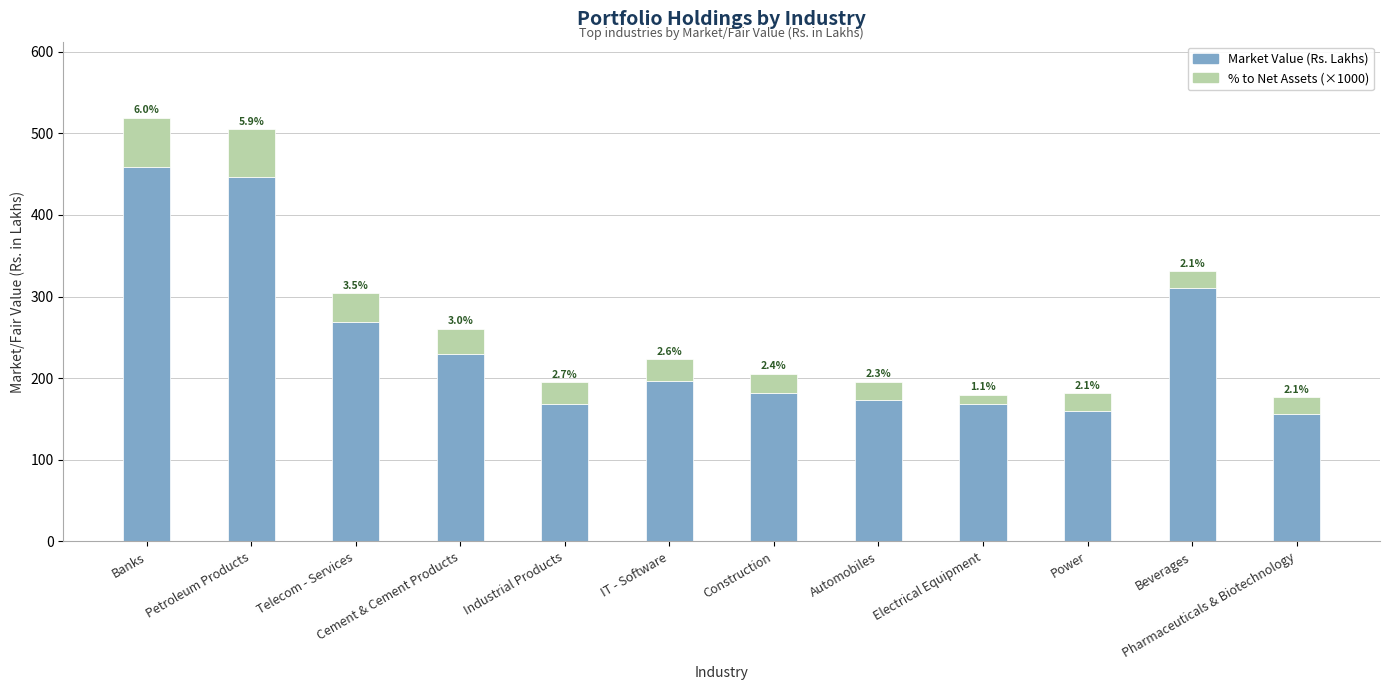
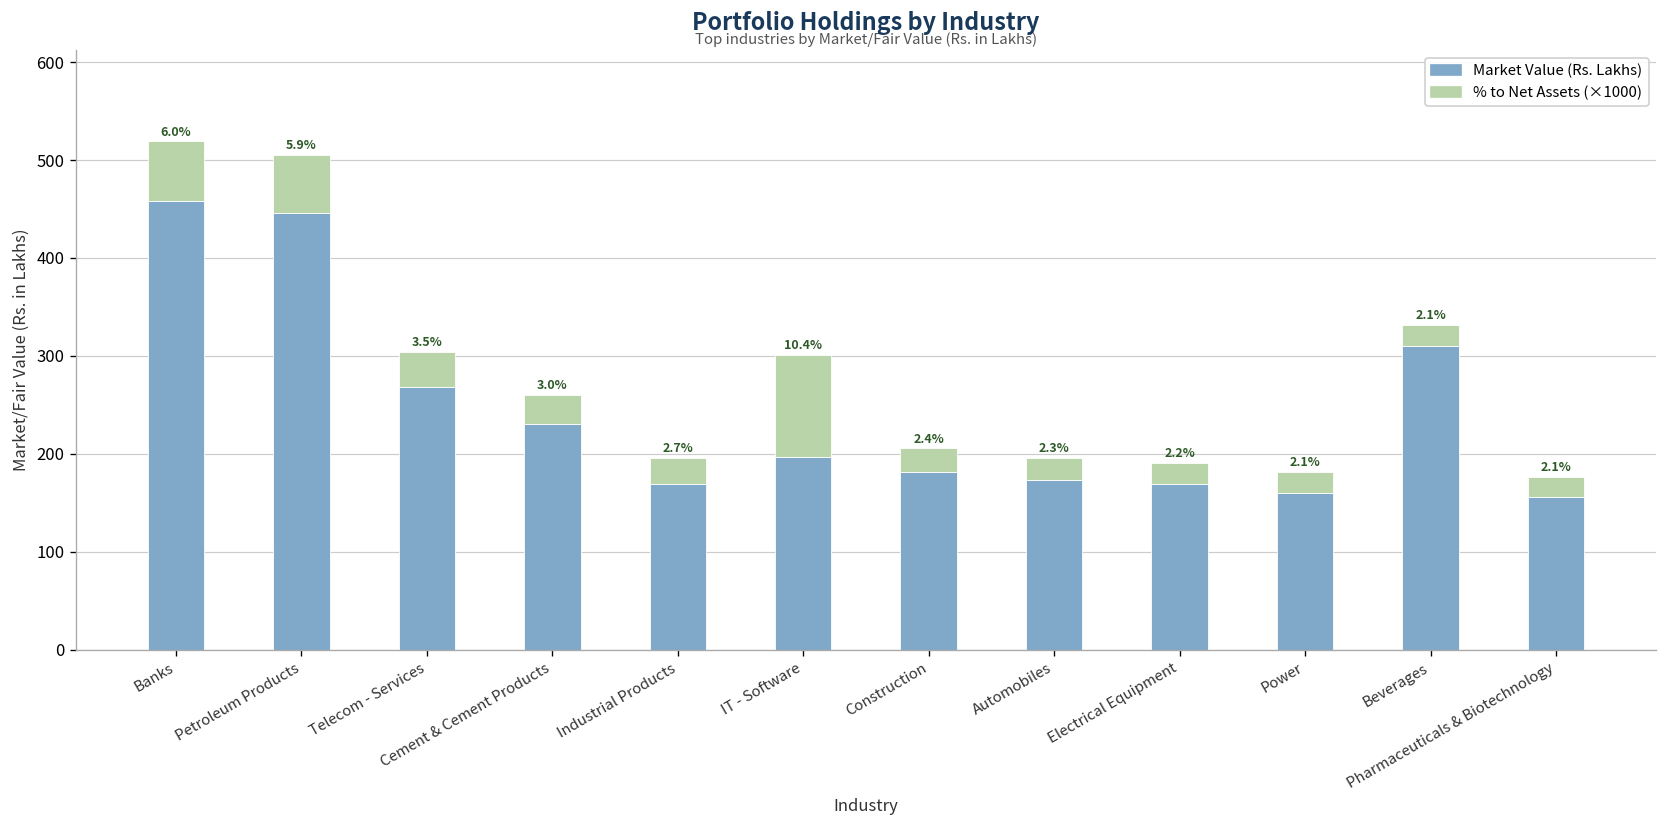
  {
    "Market Value (Rs. Lakhs)": {
      "Banks": "460",
      "Petroleum Products": "450",
      "Telecom - Services": "270",
      "Cement & Cement Products": "230",
      "Industrial Products": "170",
      "IT - Software": "200",
      "Construction": "180",
      "Automobiles": "170",
      "Electrical Equipment": "170",
      "Power": "160",
      "Beverages": "310",
      "Pharmaceuticals & Biotechnology": "160"
    },
    "% to Net Assets (×1000)": {
-     "IT - Software": "2.6%",
-     "Electrical Equipment": "1.1%"
+     "IT - Software": "10.4%",
+     "Electrical Equipment": "2.2%"
    }
  }
